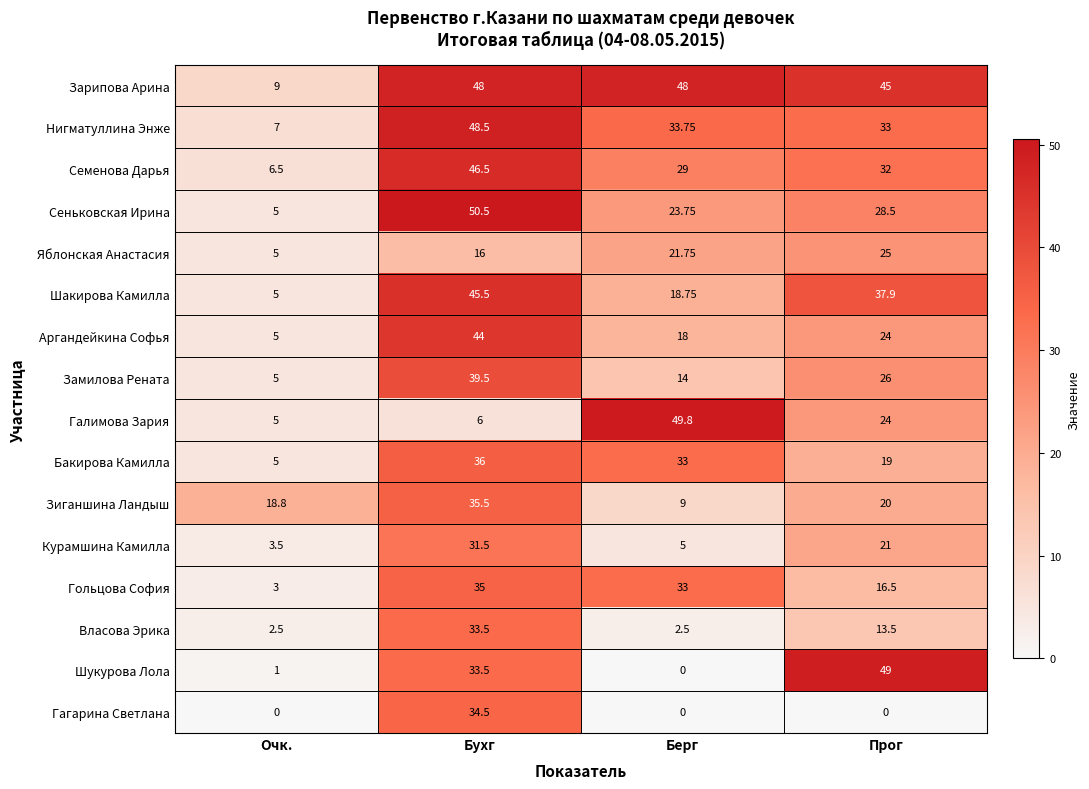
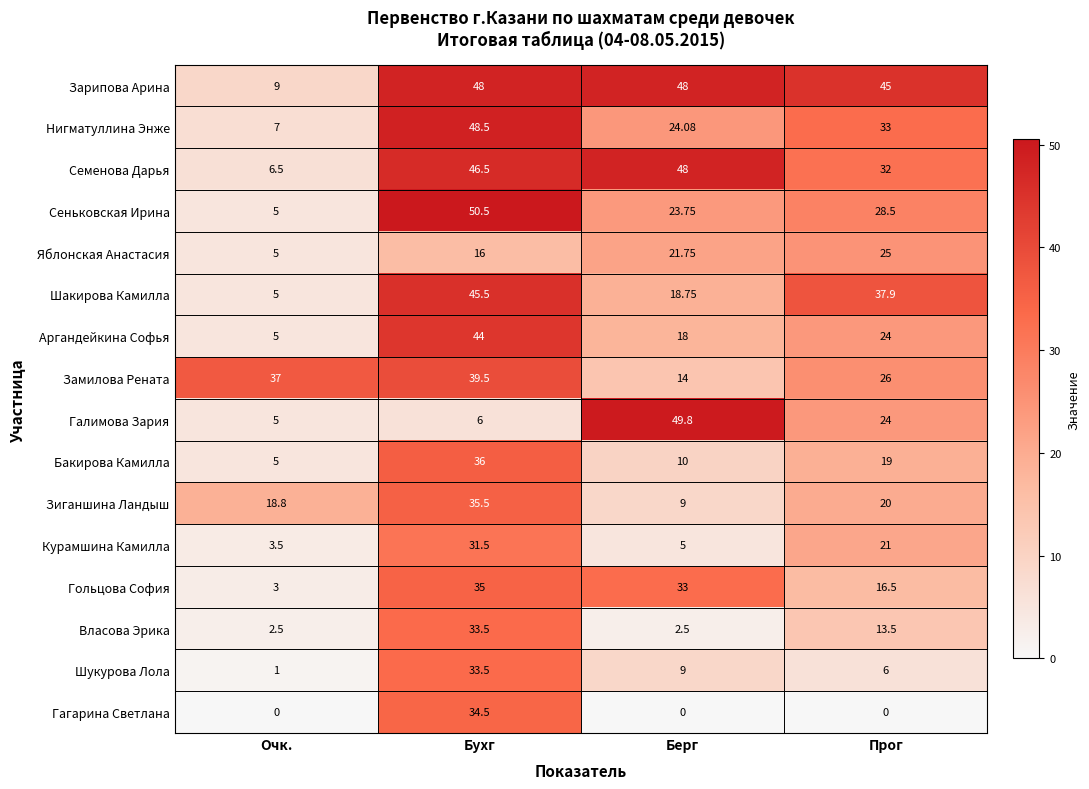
  {
    "Зарипова Арина": {
      "Очк.": 9,
      "Бухг": 48,
      "Берг": 48,
      "Прог": 45
    },
    "Нигматуллина Энже": {
      "Очк.": 7,
      "Бухг": 48.5,
-     "Берг": 33.75,
+     "Берг": 24.08,
      "Прог": 33
    },
    "Семенова Дарья": {
      "Очк.": 6.5,
      "Бухг": 46.5,
-     "Берг": 29,
+     "Берг": 48,
      "Прог": 32
    },
    "Сеньковская Ирина": {
      "Очк.": 5,
      "Бухг": 50.5,
      "Берг": 23.75,
      "Прог": 28.5
    },
    "Яблонская Анастасия": {
      "Очк.": 5,
      "Бухг": 16,
      "Берг": 21.75,
      "Прог": 25
    },
    "Шакирова Камилла": {
      "Очк.": 5,
      "Бухг": 45.5,
      "Берг": 18.75,
      "Прог": 37.9
    },
    "Аргандейкина Софья": {
      "Очк.": 5,
      "Бухг": 44,
      "Берг": 18,
      "Прог": 24
    },
    "Замилова Рената": {
-     "Очк.": 5,
+     "Очк.": 37,
      "Бухг": 39.5,
      "Берг": 14,
      "Прог": 26
    },
    "Галимова Зария": {
      "Очк.": 5,
      "Бухг": 6,
      "Берг": 49.8,
      "Прог": 24
    },
    "Бакирова Камилла": {
      "Очк.": 5,
      "Бухг": 36,
-     "Берг": 33,
+     "Берг": 10,
      "Прог": 19
    },
    "Зиганшина Ландыш": {
      "Очк.": 18.8,
      "Бухг": 35.5,
      "Берг": 9,
      "Прог": 20
    },
    "Курамшина Камилла": {
      "Очк.": 3.5,
      "Бухг": 31.5,
      "Берг": 5,
      "Прог": 21
    },
    "Гольцова София": {
      "Очк.": 3,
      "Бухг": 35,
      "Берг": 33,
      "Прог": 16.5
    },
    "Власова Эрика": {
      "Очк.": 2.5,
      "Бухг": 33.5,
      "Берг": 2.5,
      "Прог": 13.5
    },
    "Шукурова Лола": {
      "Очк.": 1,
      "Бухг": 33.5,
-     "Берг": 0,
-     "Прог": 49
+     "Берг": 9,
+     "Прог": 6
    },
    "Гагарина Светлана": {
      "Очк.": 0,
      "Бухг": 34.5,
      "Берг": 0,
      "Прог": 0
    }
  }
